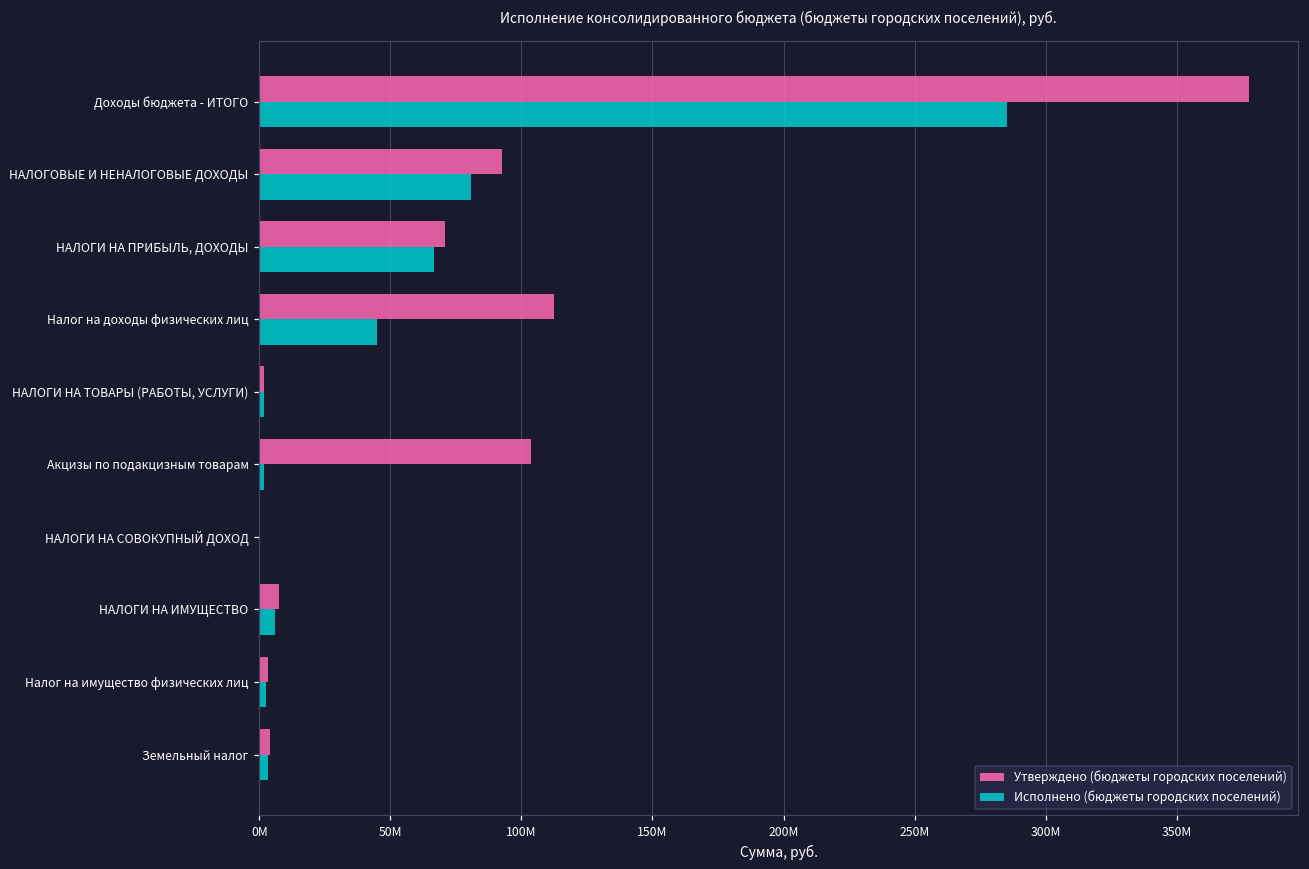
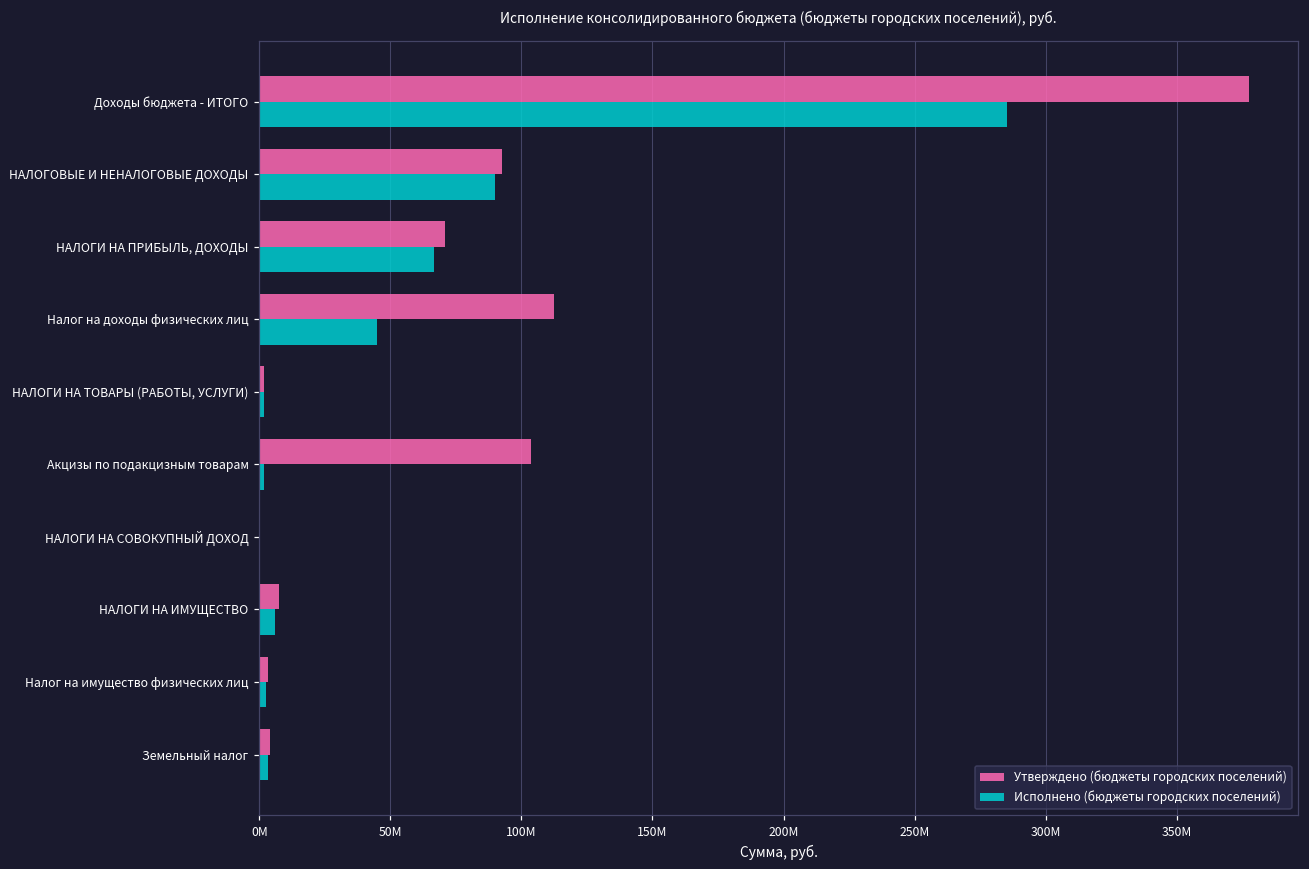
  {
    "Утверждено (бюджеты городских поселений)": {
      "Доходы бюджета - ИТОГО": 377000000,
      "НАЛОГОВЫЕ И НЕНАЛОГОВЫЕ ДОХОДЫ": 93000000,
      "НАЛОГИ НА ПРИБЫЛЬ, ДОХОДЫ": 71000000,
      "Налог на доходы физических лиц": 113000000,
      "НАЛОГИ НА ТОВАРЫ (РАБОТЫ, УСЛУГИ)": 2000000,
      "Акцизы по подакцизным товарам": 104000000,
      "НАЛОГИ НА СОВОКУПНЫЙ ДОХОД": 0,
      "НАЛОГИ НА ИМУЩЕСТВО": 7000000,
      "Налог на имущество физических лиц": 4000000,
      "Земельный налог": 4000000
    },
    "Исполнено (бюджеты городских поселений)": {
      "Доходы бюджета - ИТОГО": 285000000,
-     "НАЛОГОВЫЕ И НЕНАЛОГОВЫЕ ДОХОДЫ": 81000000,
+     "НАЛОГОВЫЕ И НЕНАЛОГОВЫЕ ДОХОДЫ": 90000000,
      "НАЛОГИ НА ПРИБЫЛЬ, ДОХОДЫ": 67000000,
      "Налог на доходы физических лиц": 45000000,
      "НАЛОГИ НА ТОВАРЫ (РАБОТЫ, УСЛУГИ)": 2000000,
      "Акцизы по подакцизным товарам": 2000000,
      "НАЛОГИ НА ИМУЩЕСТВО": 6000000,
      "Налог на имущество физических лиц": 3000000,
      "Земельный налог": 4000000
    }
  }
